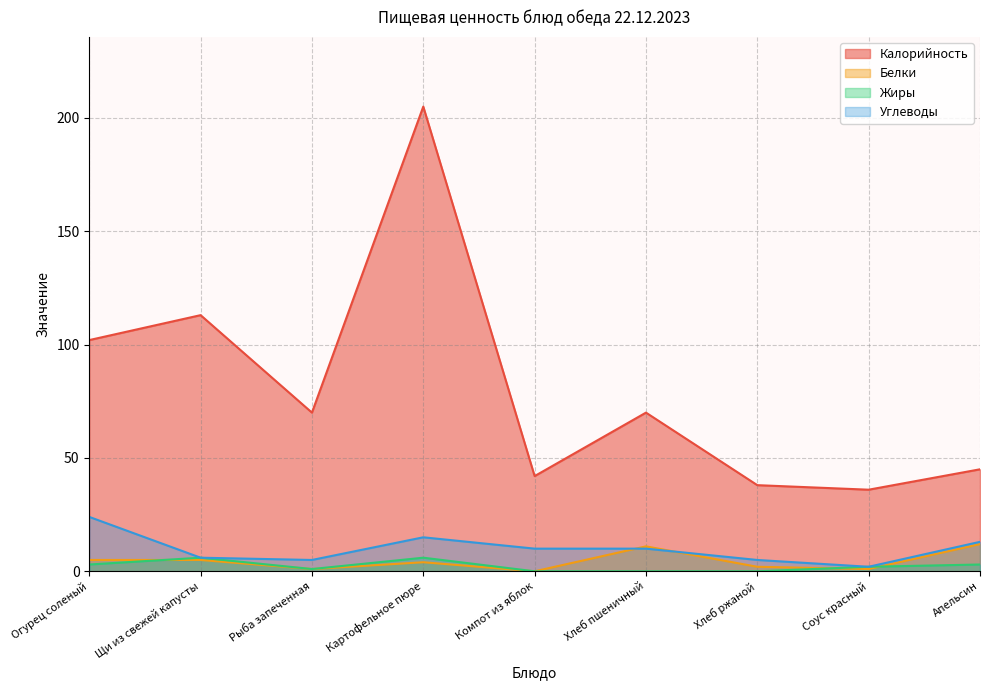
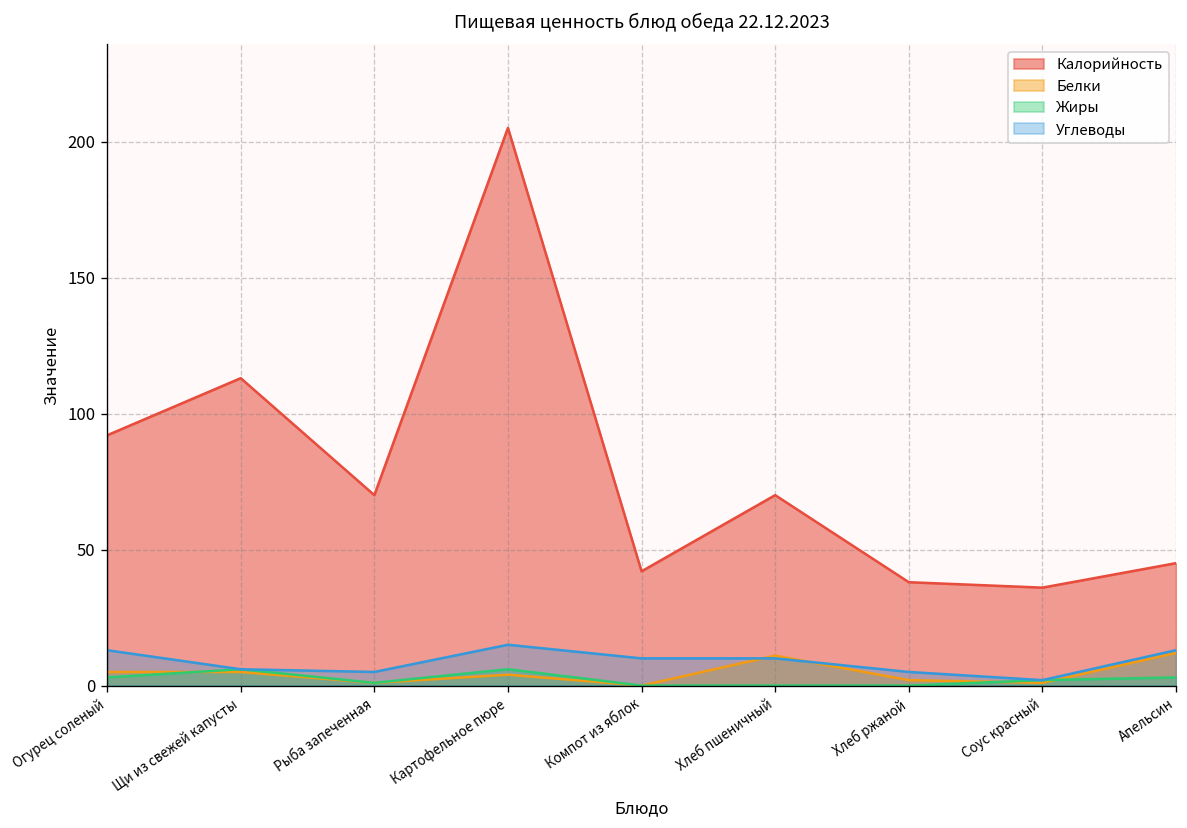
  {
    "Калорийность": {
-     "Огурец соленый": 102,
+     "Огурец соленый": 92,
      "Щи из свежей капусты": 113,
      "Рыба запеченная": 70,
      "Картофельное пюре": 205,
      "Компот из яблок": 42,
      "Хлеб пшеничный": 70,
      "Хлеб ржаной": 38,
      "Соус красный": 36,
      "Апельсин": 45
    },
    "Белки": {
      "Огурец соленый": 5,
      "Картофельное пюре": 4,
      "Хлеб ржаной": 2
    },
    "Жиры": {
      "Огурец соленый": 3,
      "Картофельное пюре": 6,
      "Хлеб пшеничный": 0,
      "Хлеб ржаной": 0,
      "Апельсин": 3
    },
    "Углеводы": {
-     "Огурец соленый": 24,
+     "Огурец соленый": 13,
      "Рыба запеченная": 5,
      "Картофельное пюре": 15,
      "Компот из яблок": 10,
      "Хлеб ржаной": 5
    }
  }
